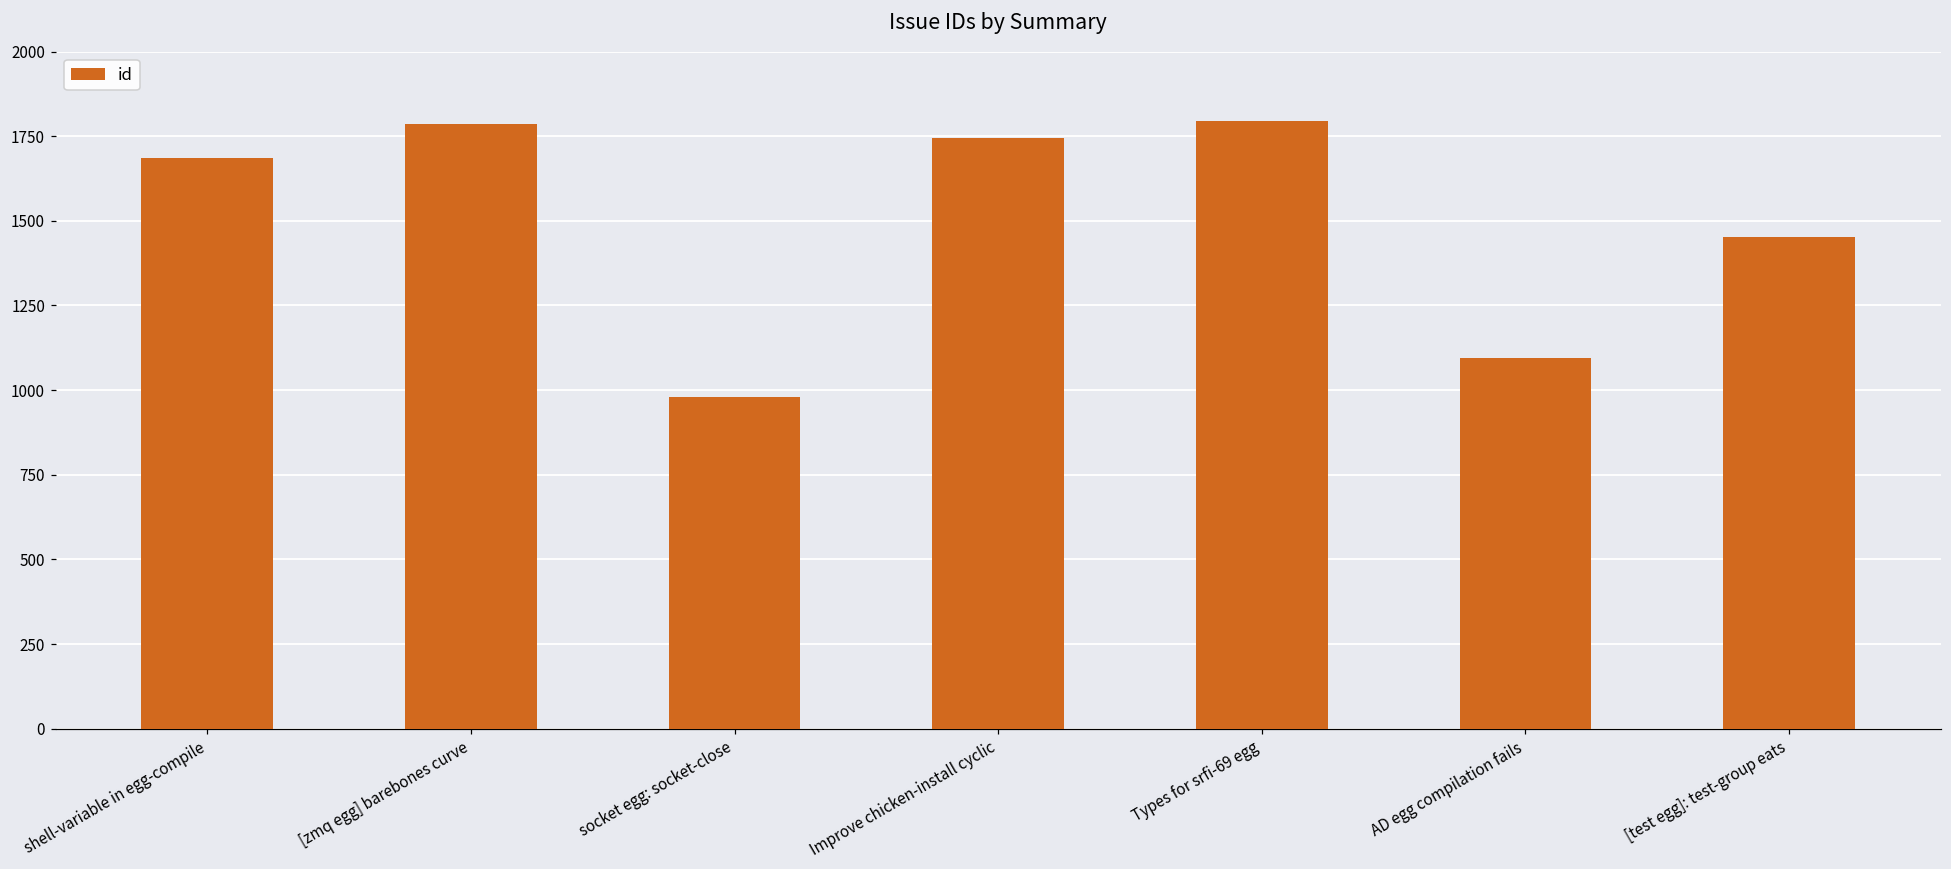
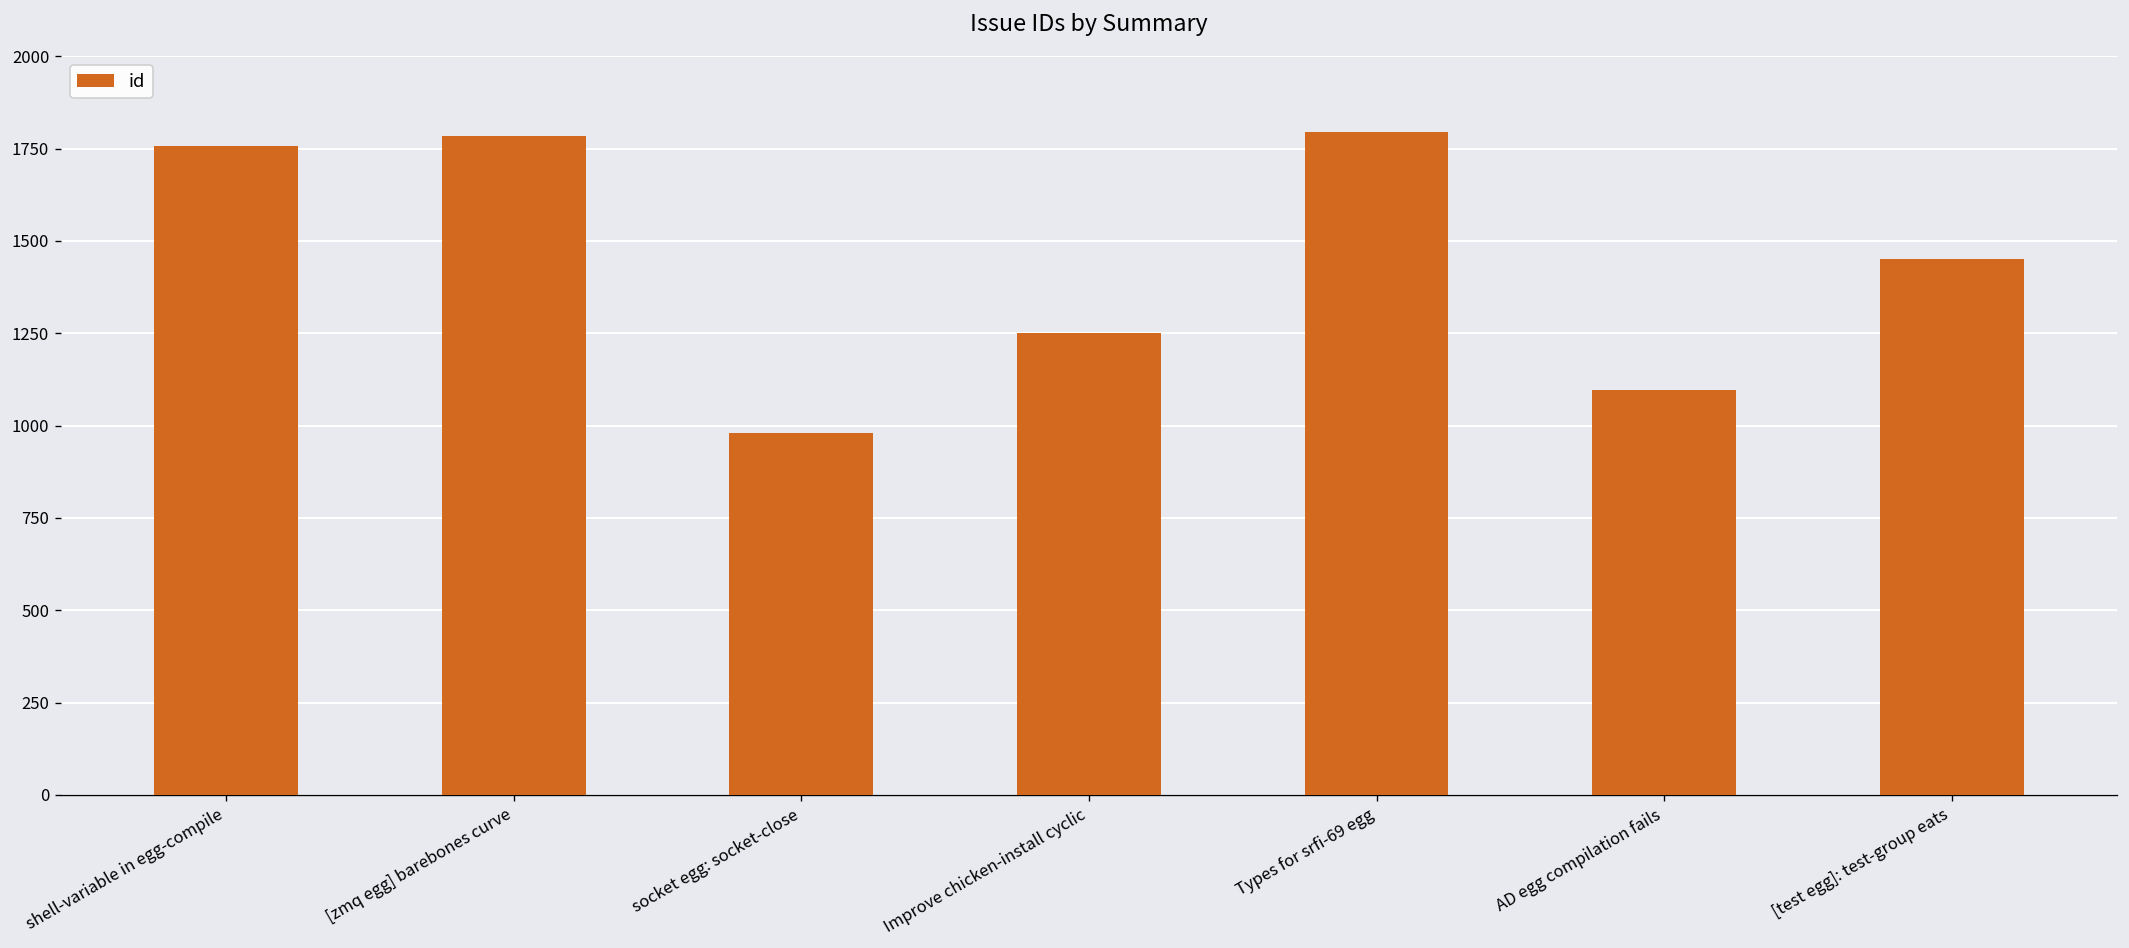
  {
-   "shell-variable in egg-compile": 1690,
+   "shell-variable in egg-compile": 1760,
    "[zmq egg] barebones curve": 1790,
    "socket egg: socket-close": 980,
-   "Improve chicken-install cyclic": 1750,
+   "Improve chicken-install cyclic": 1250,
    "Types for srfi-69 egg": 1800,
    "AD egg compilation fails": 1100,
    "[test egg]: test-group eats": 1450
  }
